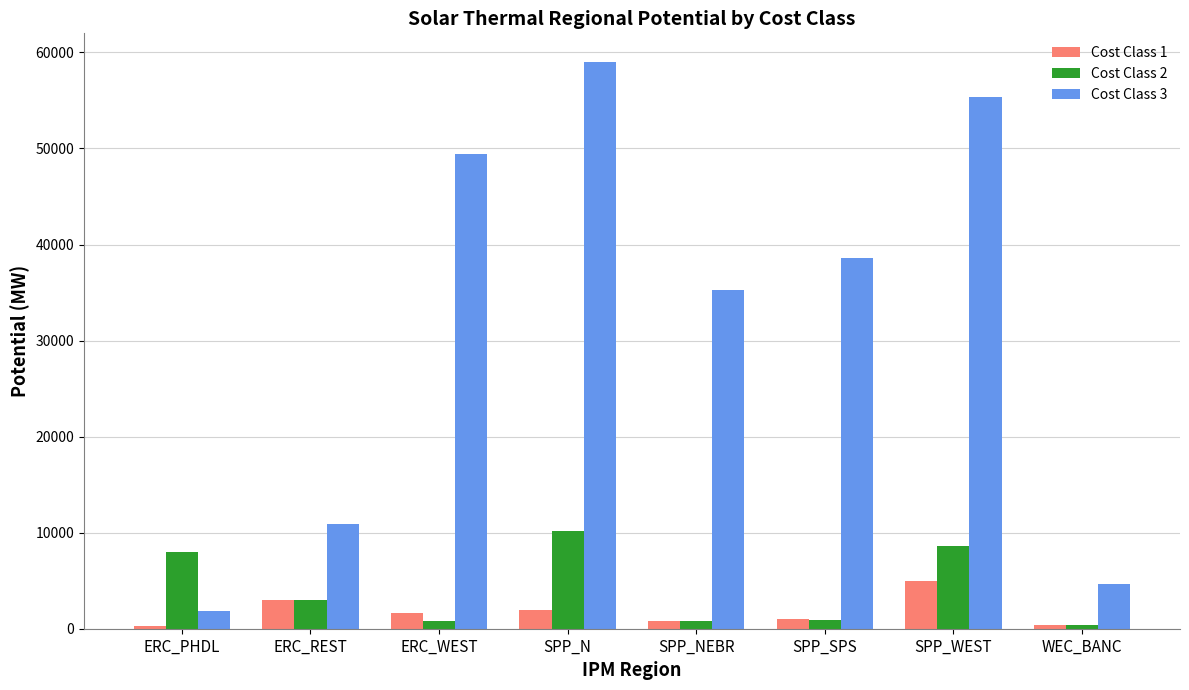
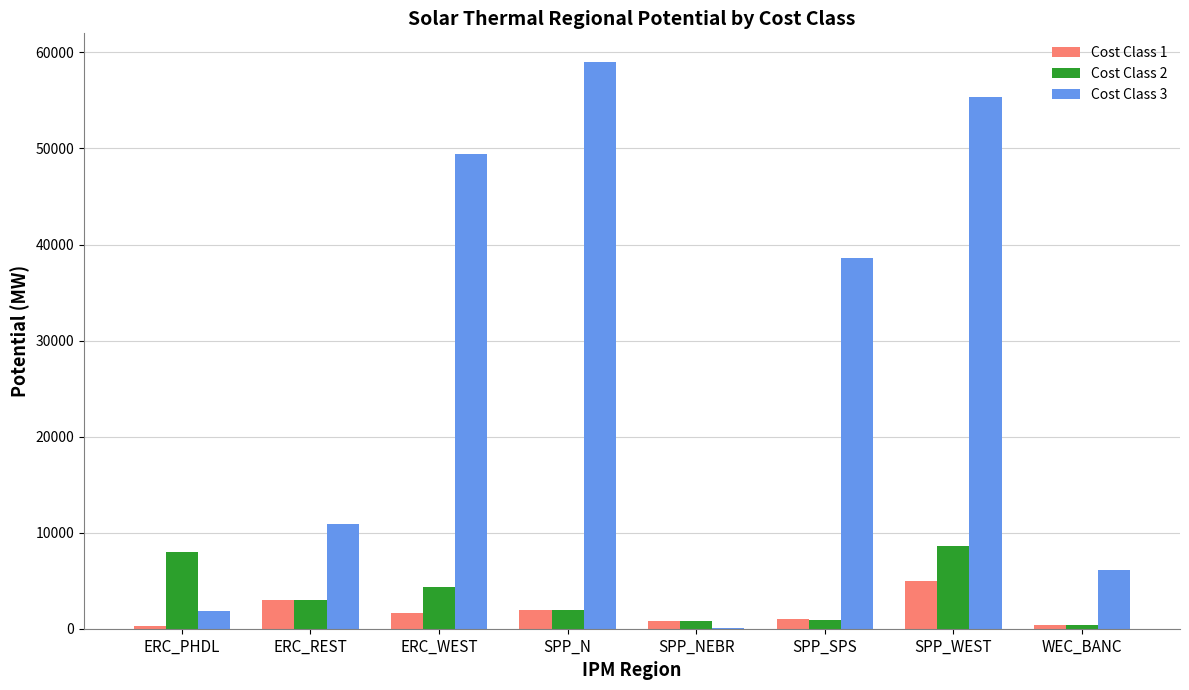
  {
    "Cost Class 1": {
      "ERC_REST": 3000,
      "ERC_WEST": 2000,
      "SPP_N": 2000,
      "SPP_NEBR": 1000,
      "SPP_SPS": 1000,
      "SPP_WEST": 5000,
      "WEC_BANC": 0
    },
    "Cost Class 2": {
      "ERC_PHDL": 8000,
      "ERC_REST": 3000,
-     "ERC_WEST": 1000,
-     "SPP_N": 10000,
+     "ERC_WEST": 4000,
+     "SPP_N": 2000,
      "SPP_NEBR": 1000,
      "SPP_SPS": 1000,
      "SPP_WEST": 9000,
      "WEC_BANC": 0
    },
    "Cost Class 3": {
      "ERC_PHDL": 2000,
      "ERC_REST": 11000,
      "ERC_WEST": 49000,
      "SPP_N": 59000,
-     "SPP_NEBR": 35000,
+     "SPP_NEBR": 0,
      "SPP_SPS": 39000,
      "SPP_WEST": 55000,
-     "WEC_BANC": 5000
+     "WEC_BANC": 6000
    }
  }
